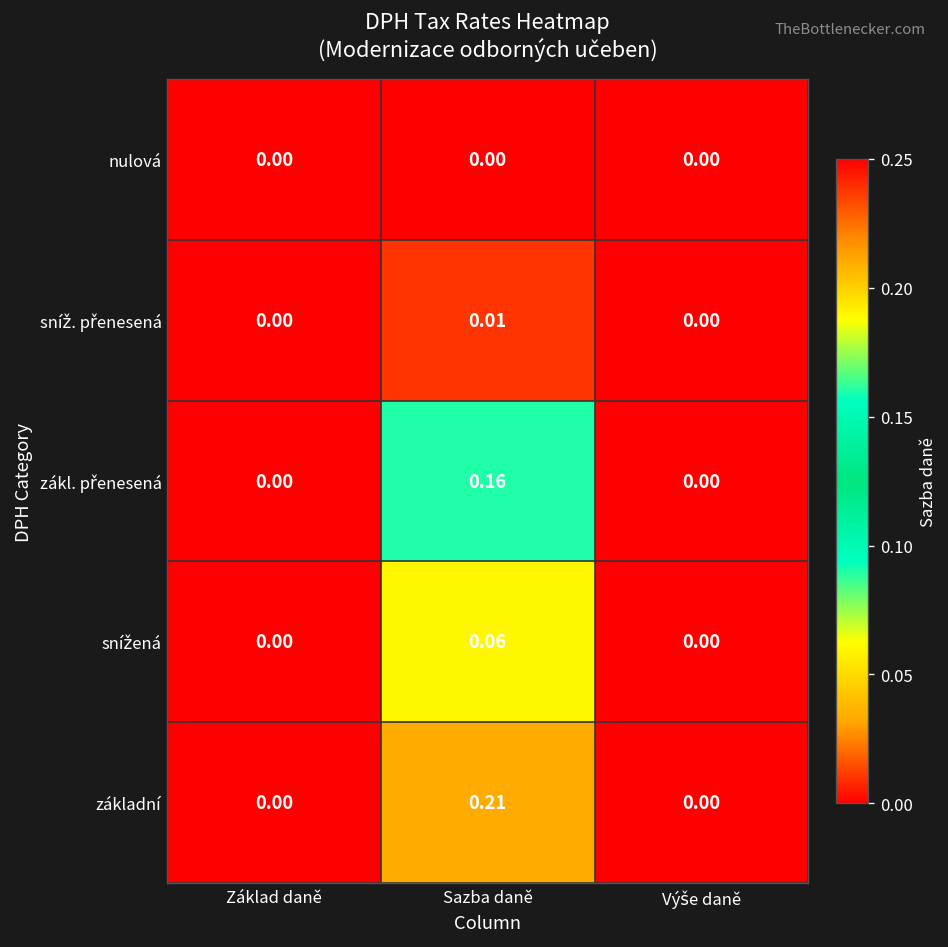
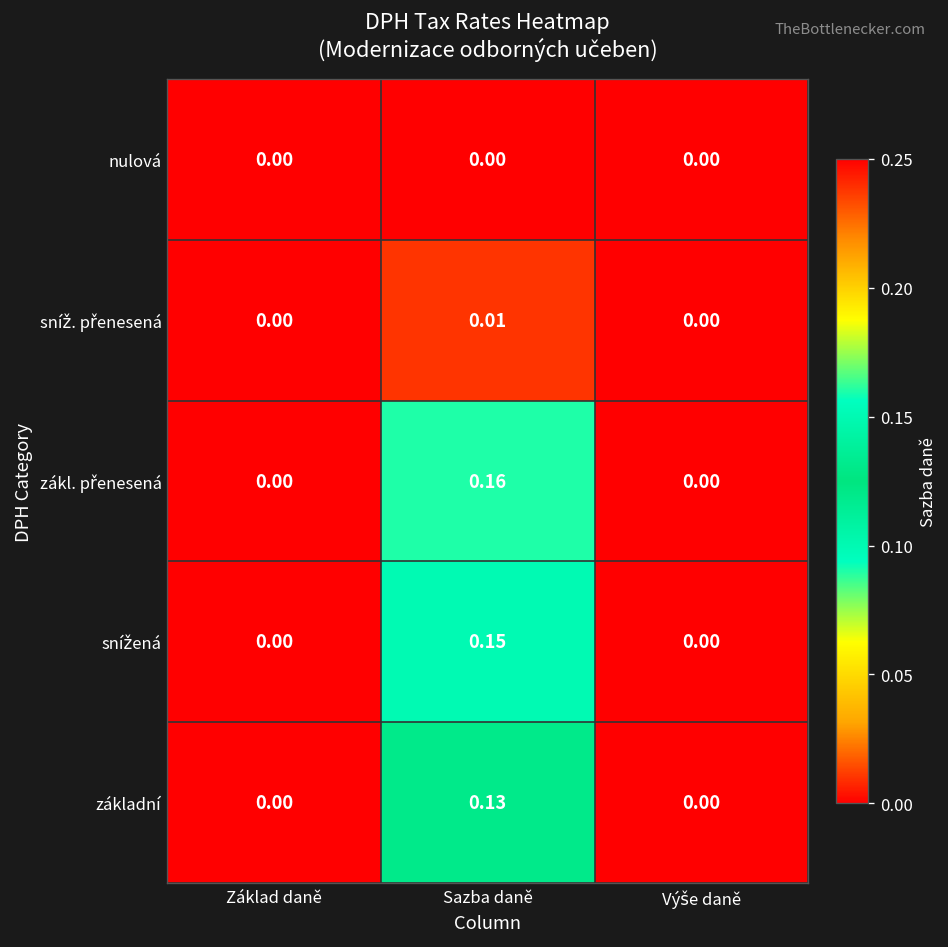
  {
    "nulová": {
      "Základ daně": 0.00,
      "Sazba daně": 0.00,
      "Výše daně": 0.00
    },
    "sníž. přenesená": {
      "Základ daně": 0.00,
      "Sazba daně": 0.01,
      "Výše daně": 0.00
    },
    "zákl. přenesená": {
      "Základ daně": 0.00,
      "Sazba daně": 0.16,
      "Výše daně": 0.00
    },
    "snížená": {
      "Základ daně": 0.00,
-     "Sazba daně": 0.06,
+     "Sazba daně": 0.15,
      "Výše daně": 0.00
    },
    "základní": {
      "Základ daně": 0.00,
-     "Sazba daně": 0.21,
+     "Sazba daně": 0.13,
      "Výše daně": 0.00
    }
  }
